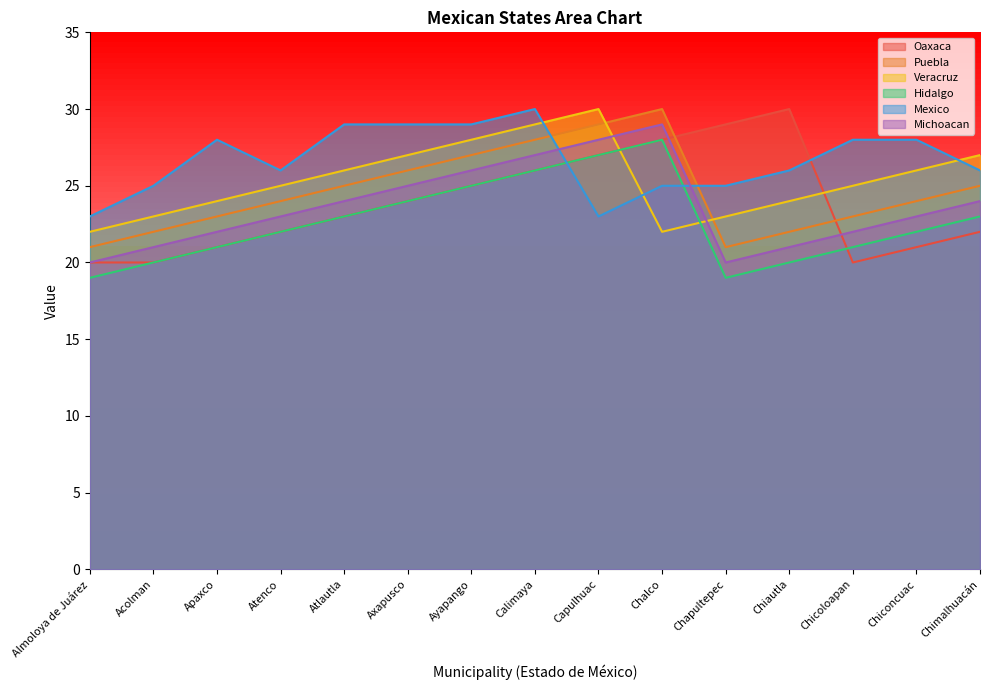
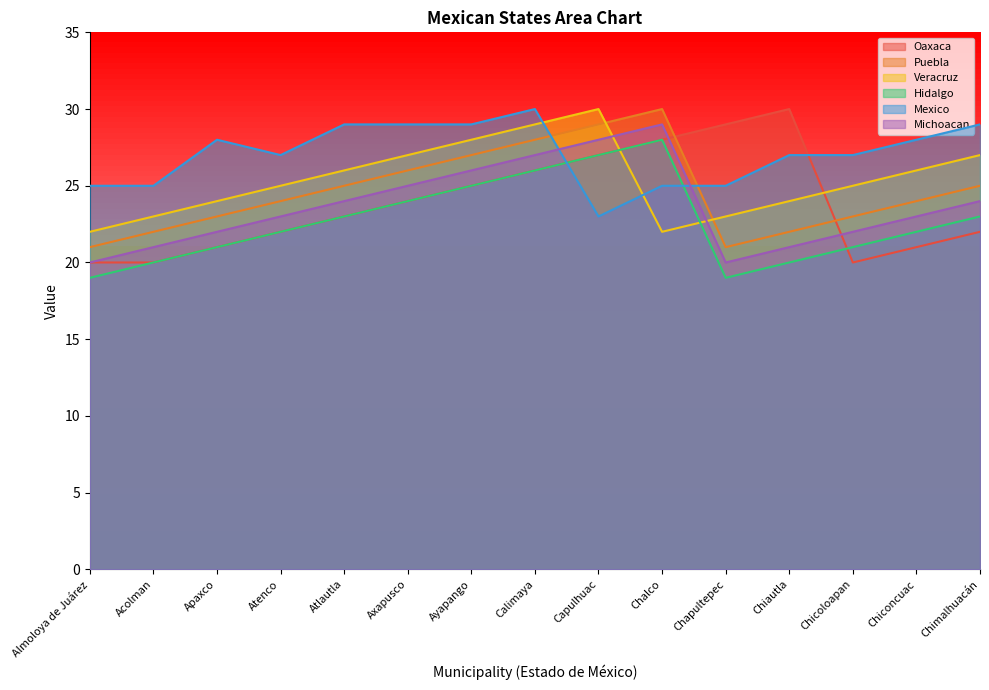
  {
    "Hidalgo": {
      "Almoloya de Juárez": 19,
      "Chapultepec": 19,
      "Chiautla": 20,
      "Chicoloapan": 21,
      "Chiconcuac": 22,
      "Chimalhuacán": 23
    },
    "Mexico": {
-     "Almoloya de Juárez": 23,
+     "Almoloya de Juárez": 25,
      "Acolman": 25,
      "Apaxco": 28,
-     "Atenco": 26,
+     "Atenco": 27,
      "Atlautla": 29,
      "Axapusco": 29,
      "Ayapango": 29,
      "Calimaya": 30,
      "Capulhuac": 23,
      "Chalco": 25,
      "Chapultepec": 25,
-     "Chiautla": 26,
-     "Chicoloapan": 28,
+     "Chiautla": 27,
+     "Chicoloapan": 27,
      "Chiconcuac": 28,
-     "Chimalhuacán": 26
+     "Chimalhuacán": 29
    },
    "Michoacan": {
      "Acolman": 21,
      "Apaxco": 22,
      "Atenco": 23,
      "Atlautla": 24,
      "Axapusco": 25,
      "Ayapango": 26,
      "Calimaya": 27,
      "Capulhuac": 28,
      "Chalco": 29,
      "Chapultepec": 20,
      "Chiautla": 21,
      "Chicoloapan": 22,
      "Chiconcuac": 23,
      "Chimalhuacán": 24
    }
  }
